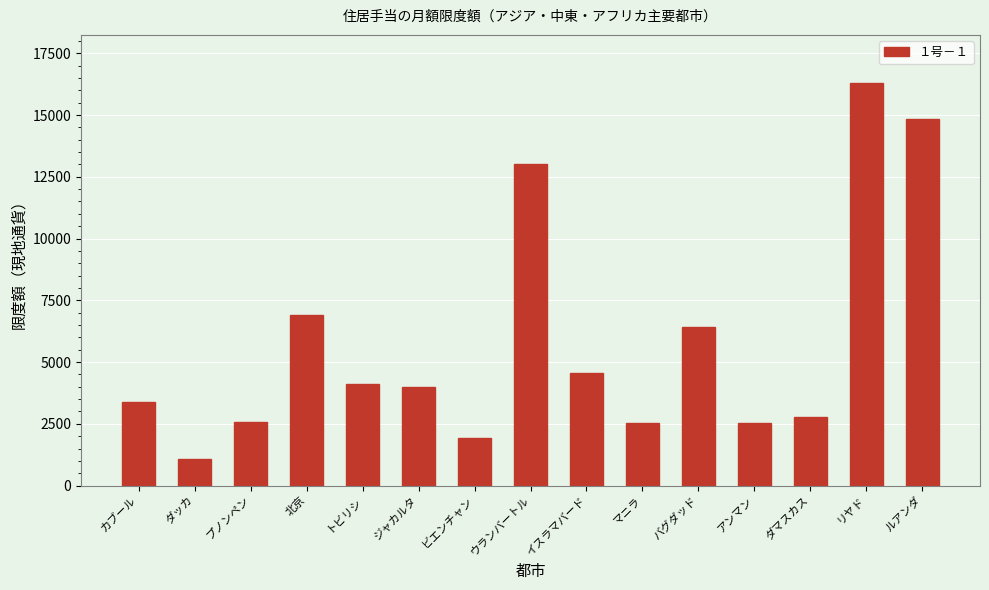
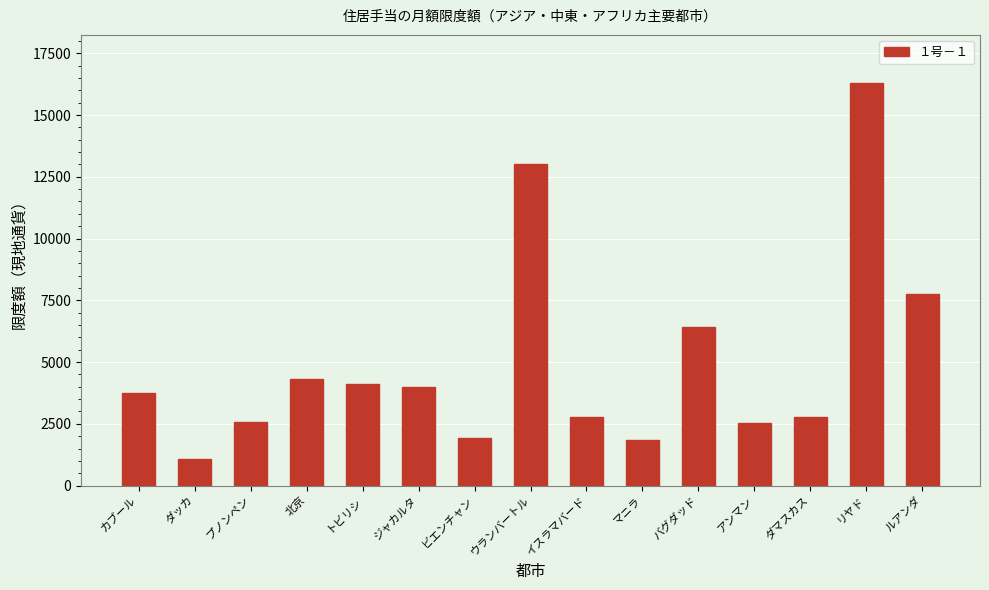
  {
-   "カブール": 3400,
+   "カブール": 3800,
    "ダッカ": 1100,
    "プノンペン": 2600,
-   "北京": 6900,
+   "北京": 4300,
    "トビリシ": 4100,
    "ジャカルタ": 4000,
    "ビエンチャン": 1900,
    "ウランバートル": 13000,
-   "イスラマバード": 4600,
-   "マニラ": 2500,
+   "イスラマバード": 2800,
+   "マニラ": 1900,
    "バグダッド": 6400,
    "アンマン": 2500,
    "ダマスカス": 2800,
    "リヤド": 16300,
-   "ルアンダ": 14800
+   "ルアンダ": 7800
  }
